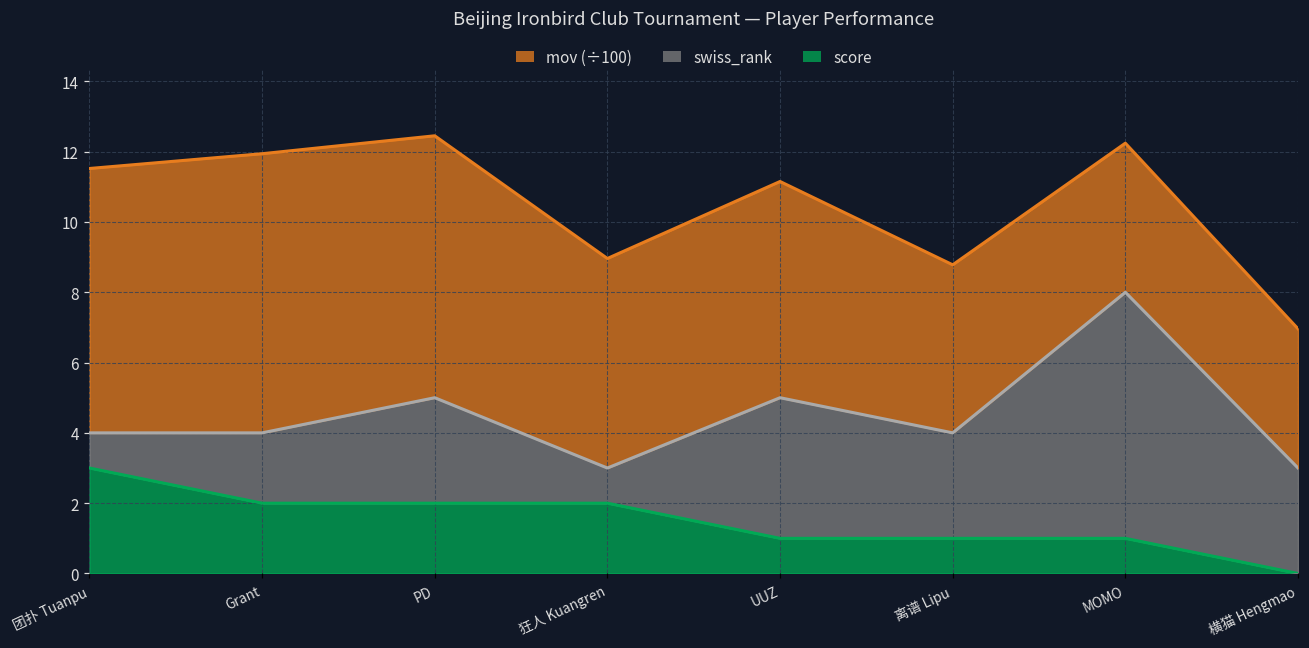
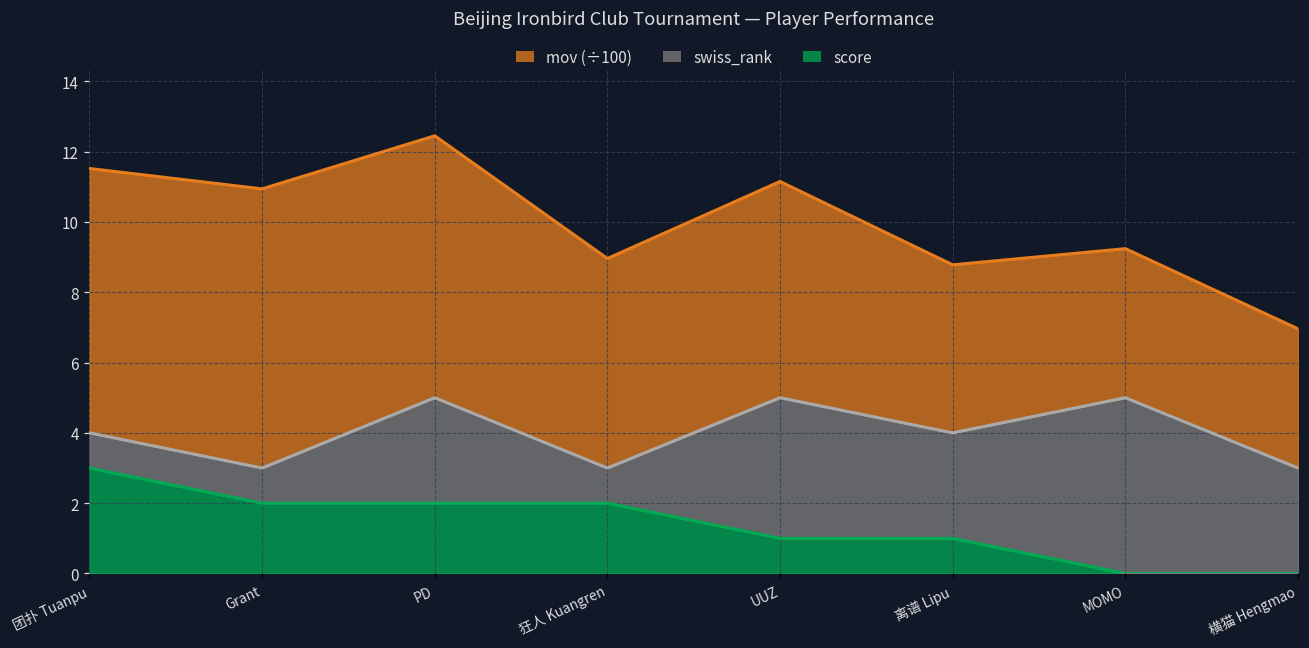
  {
    "score": {
      "团扑 Tuanpu": 3,
      "Grant": 2,
      "PD": 2,
      "狂人 Kuangren": 2,
      "UUZ": 1,
      "离谱 Lipu": 1,
-     "MOMO": 1,
+     "MOMO": 0,
      "横猫 Hengmao": 0
    },
    "swiss_rank": {
      "团扑 Tuanpu": 4,
-     "Grant": 2,
+     "Grant": 1,
      "PD": 5,
      "狂人 Kuangren": 3,
      "UUZ": 5,
      "离谱 Lipu": 4,
-     "MOMO": 7,
+     "MOMO": 5,
      "横猫 Hengmao": 3
    }
  }
